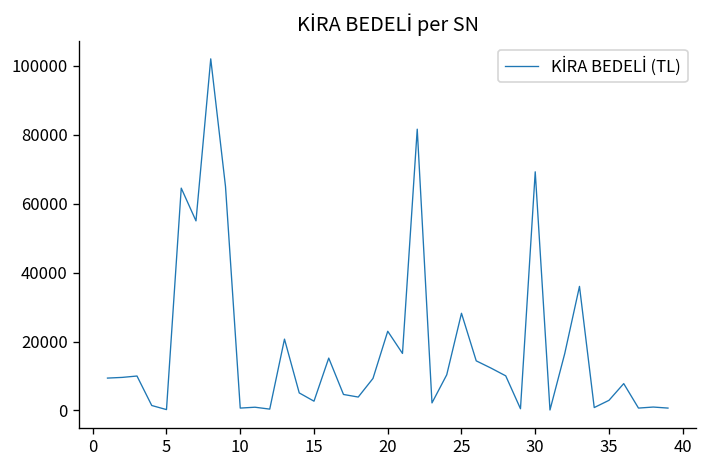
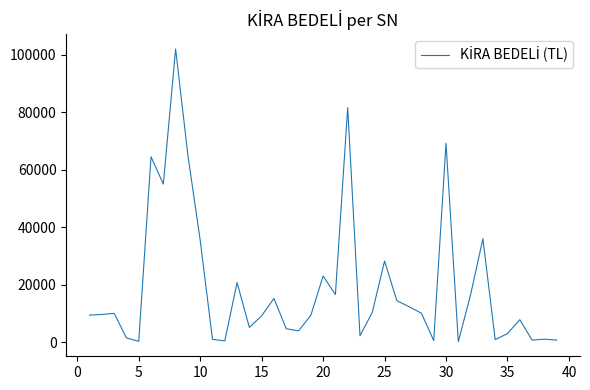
  {
    "5": 0,
-   "10": 1000,
-   "15": 3000,
+   "10": 35000,
+   "15": 9000,
    "20": 23000,
    "25": 28000,
    "30": 69000,
    "35": 3000
  }
